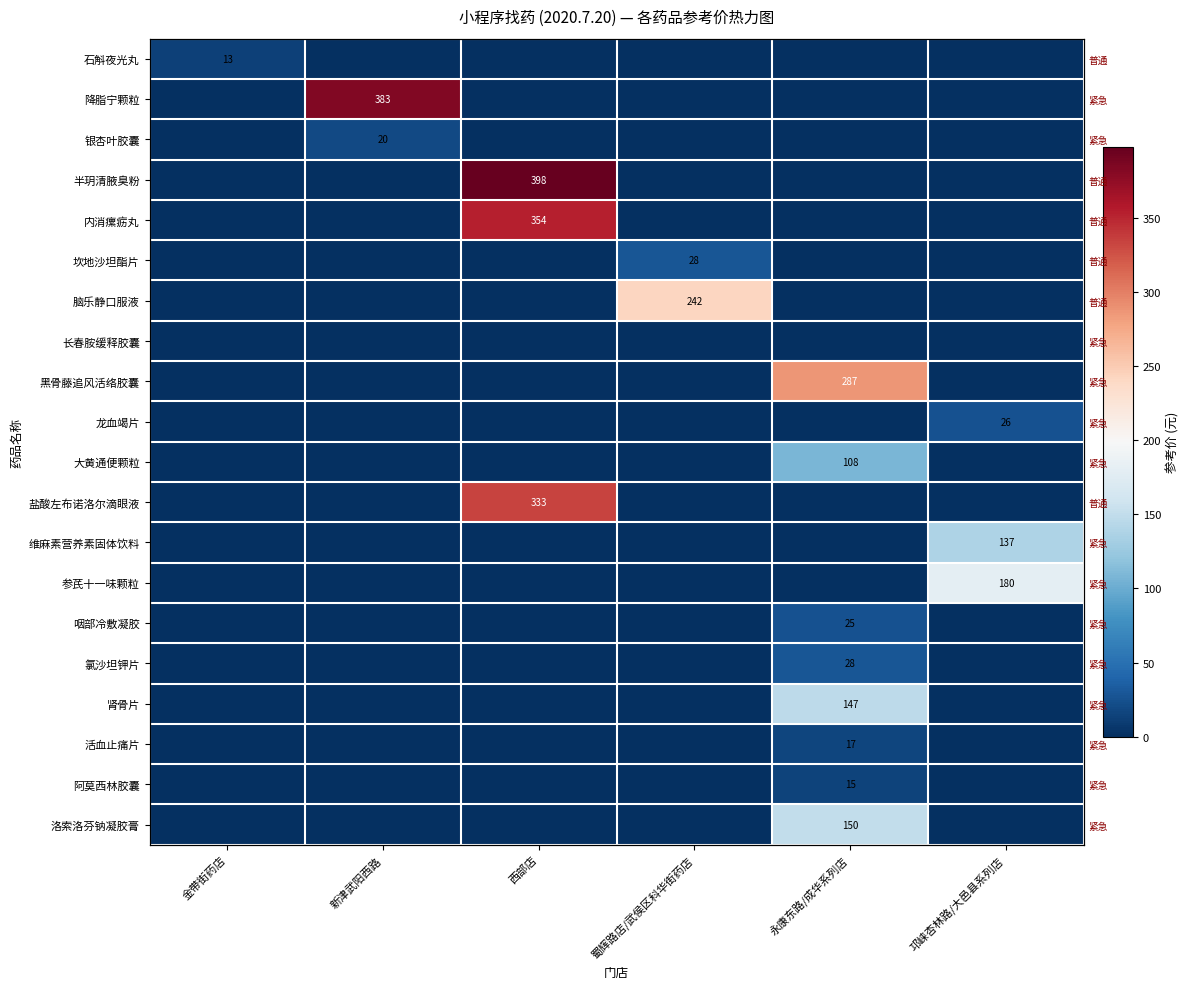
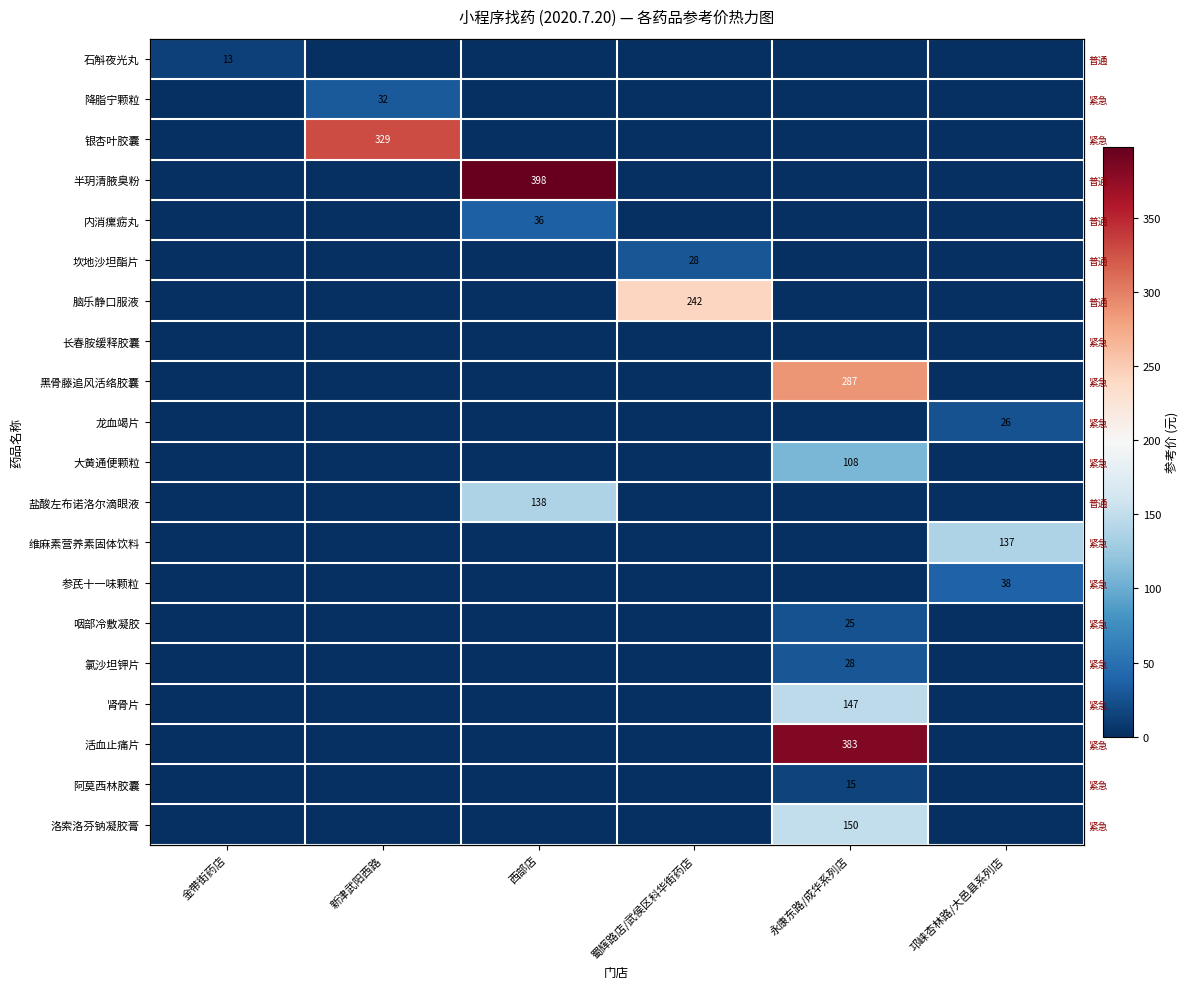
  {
    "石斛夜光丸": {
      "金带街药店": 13
    },
    "降脂宁颗粒": {
-     "新津武阳西路": 383
+     "新津武阳西路": 32
    },
    "银杏叶胶囊": {
-     "新津武阳西路": 20
+     "新津武阳西路": 329
    },
    "半玥清腋臭粉": {
      "西部店": 398
    },
    "内消瘰疬丸": {
-     "西部店": 354
+     "西部店": 36
    },
    "坎地沙坦酯片": {
      "蜀辉路店/武侯区科华街药店": 28
    },
    "脑乐静口服液": {
      "蜀辉路店/武侯区科华街药店": 242
    },
    "黑骨藤追风活络胶囊": {
      "永康东路/成华系列店": 287
    },
    "龙血竭片": {
      "邛崃杏林路/大邑县系列店": 26
    },
    "大黄通便颗粒": {
      "永康东路/成华系列店": 108
    },
    "盐酸左布诺洛尔滴眼液": {
-     "西部店": 333
+     "西部店": 138
    },
    "维麻素营养素固体饮料": {
      "邛崃杏林路/大邑县系列店": 137
    },
    "参芪十一味颗粒": {
-     "邛崃杏林路/大邑县系列店": 180
+     "邛崃杏林路/大邑县系列店": 38
    },
    "咽部冷敷凝胶": {
      "永康东路/成华系列店": 25
    },
    "氯沙坦钾片": {
      "永康东路/成华系列店": 28
    },
    "肾骨片": {
      "永康东路/成华系列店": 147
    },
    "活血止痛片": {
-     "永康东路/成华系列店": 17
+     "永康东路/成华系列店": 383
    },
    "阿莫西林胶囊": {
      "永康东路/成华系列店": 15
    },
    "洛索洛芬钠凝胶膏": {
      "永康东路/成华系列店": 150
    }
  }
